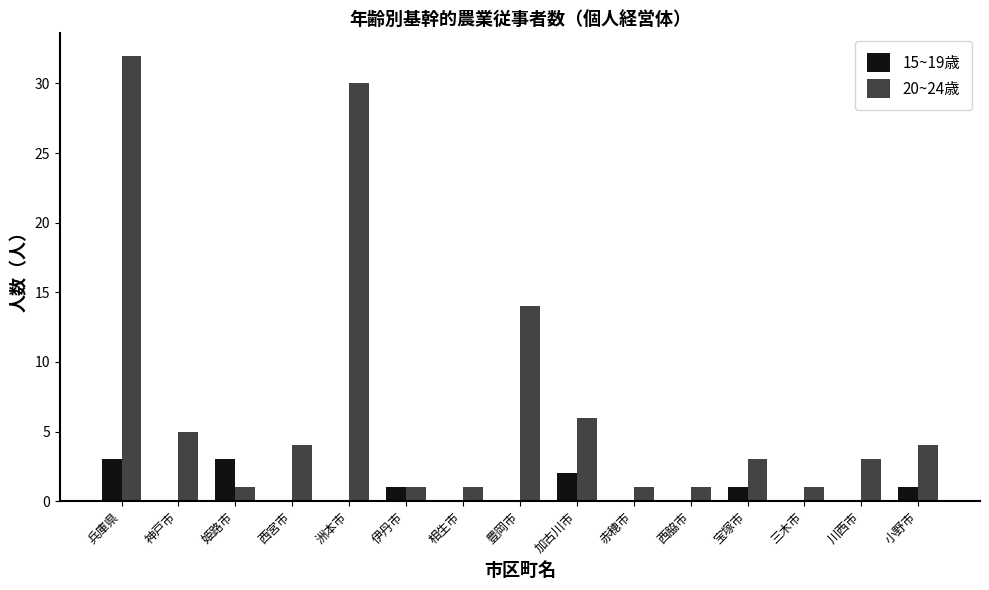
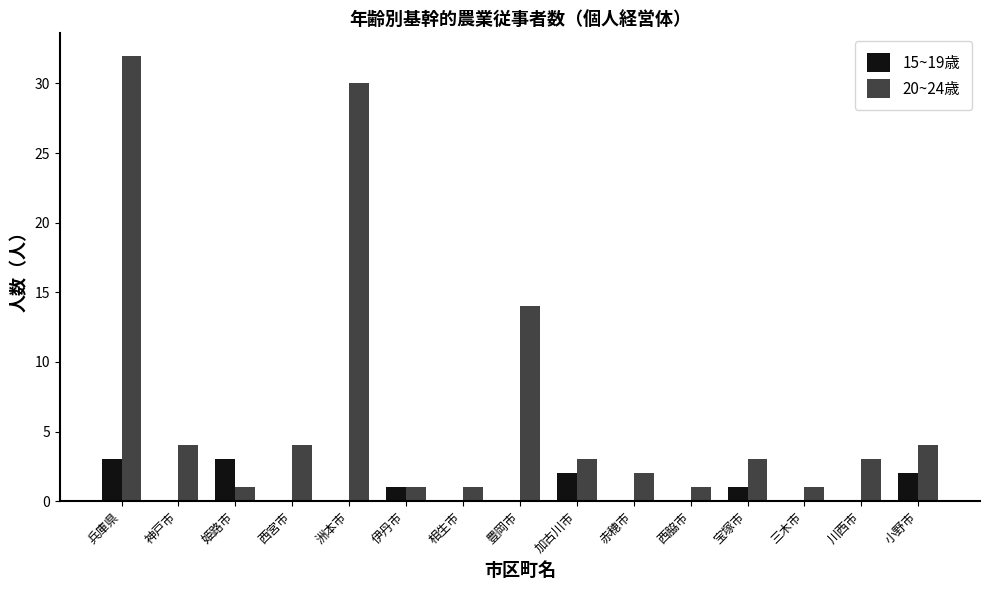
  {
    "15~19歳": {
      "兵庫県": 3,
      "神戸市": 0,
      "姫路市": 3,
      "西宮市": 0,
      "洲本市": 0,
      "伊丹市": 1,
      "相生市": 0,
      "豊岡市": 0,
      "加古川市": 2,
      "赤穂市": 0,
      "西脇市": 0,
      "宝塚市": 1,
      "三木市": 0,
      "川西市": 0,
-     "小野市": 1
+     "小野市": 2
    },
    "20~24歳": {
      "兵庫県": 32,
-     "神戸市": 5,
+     "神戸市": 4,
      "姫路市": 1,
      "西宮市": 4,
      "洲本市": 30,
      "伊丹市": 1,
      "相生市": 1,
      "豊岡市": 14,
-     "加古川市": 6,
-     "赤穂市": 1,
+     "加古川市": 3,
+     "赤穂市": 2,
      "西脇市": 1,
      "宝塚市": 3,
      "三木市": 1,
      "川西市": 3,
      "小野市": 4
    }
  }
